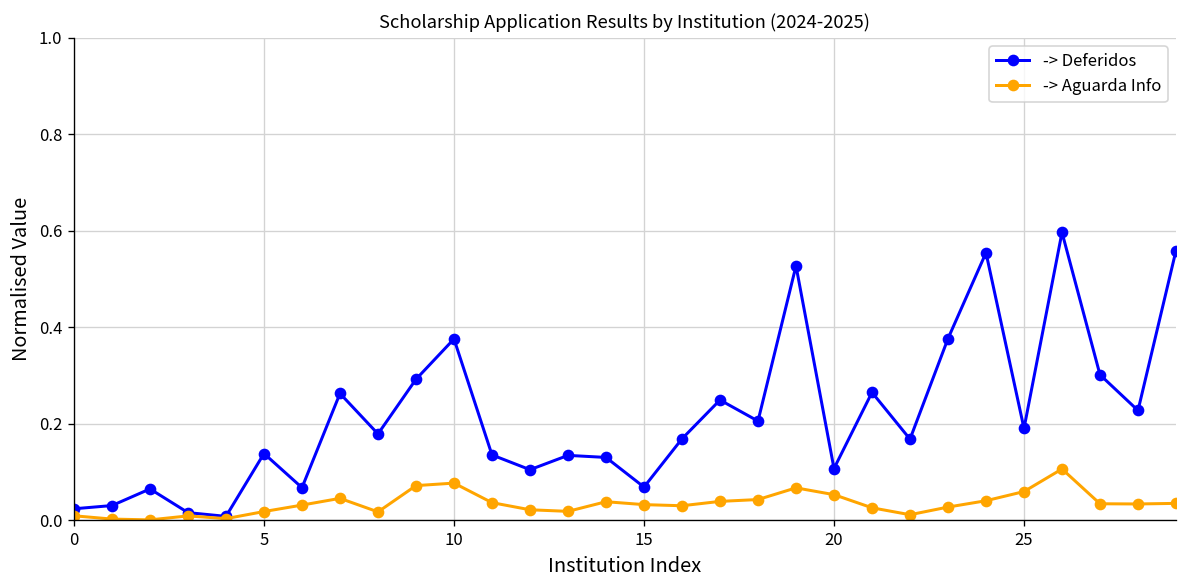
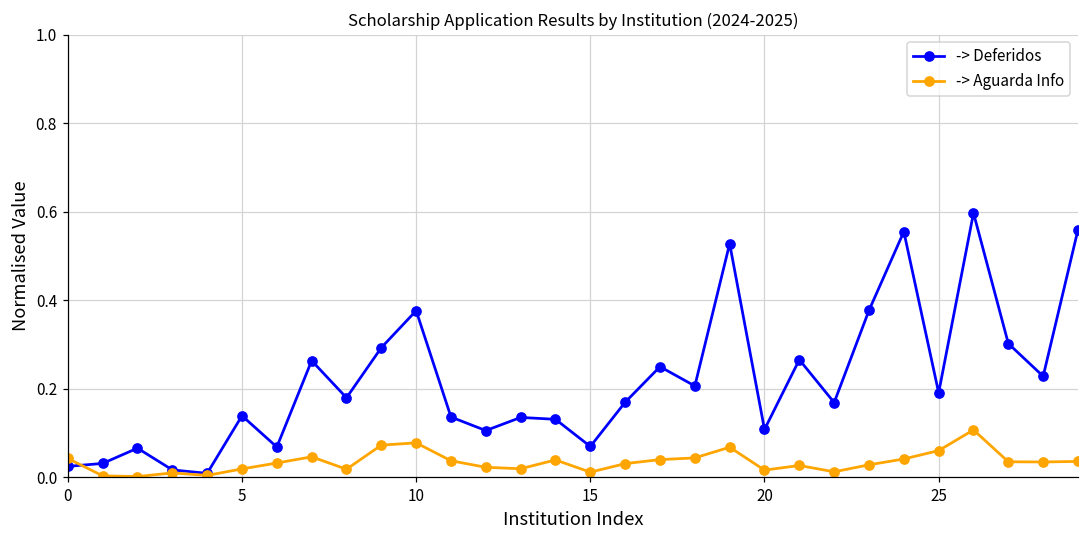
  {
    "-> Deferidos": {
      "0": 0.02,
      "5": 0.14,
      "10": 0.38,
      "15": 0.07,
      "20": 0.11,
      "25": 0.19
    },
    "-> Aguarda Info": {
-     "0": 0.01,
+     "0": 0.04,
      "5": 0.02,
      "10": 0.08,
-     "15": 0.03,
-     "20": 0.05,
+     "15": 0.01,
+     "20": 0.02,
      "25": 0.06
    }
  }
